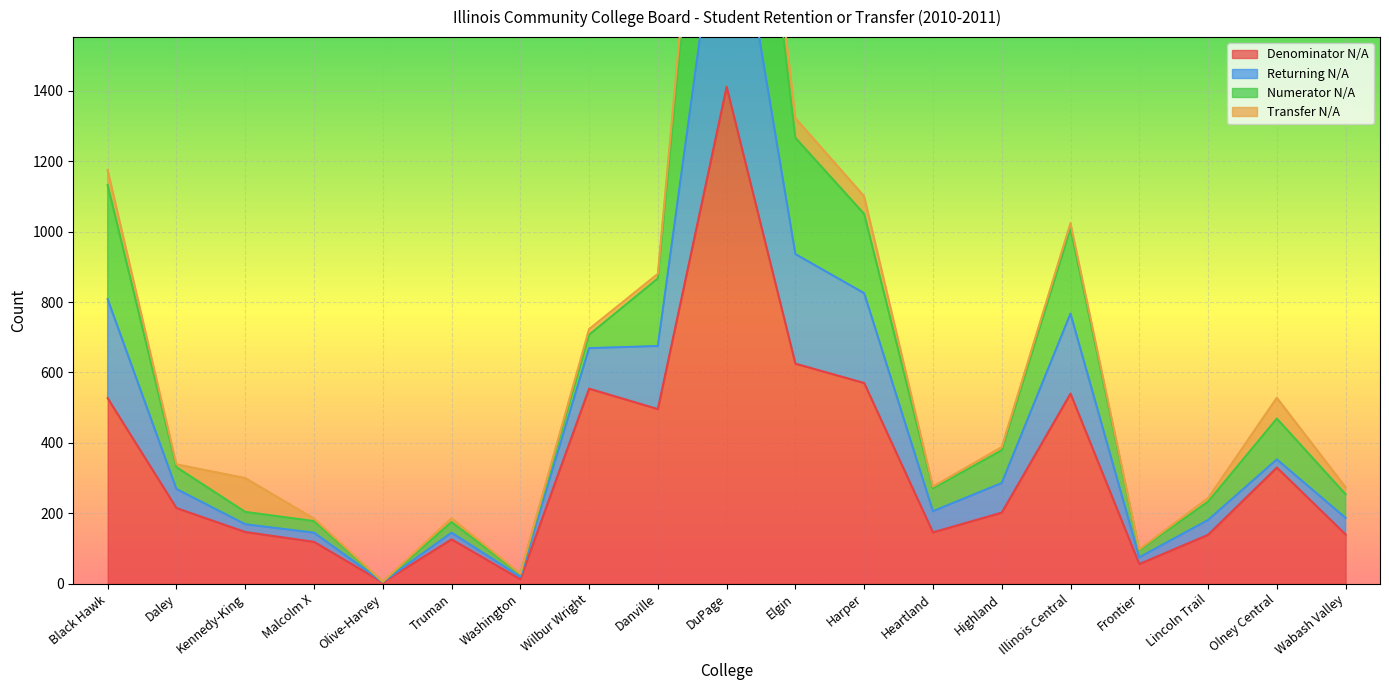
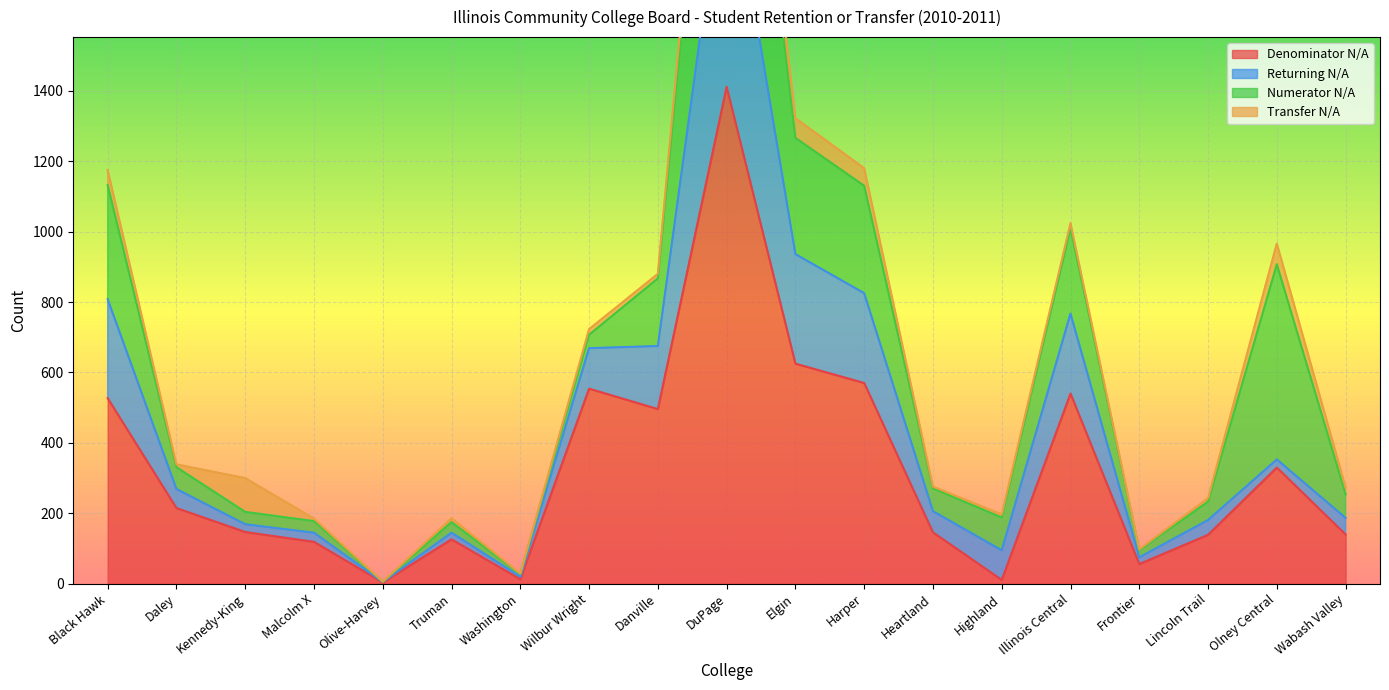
  {
    "Denominator N/A": {
      "Black Hawk": 530,
      "Daley": 220,
      "Kennedy-King": 150,
      "Malcolm X": 120,
      "Truman": 130,
      "Wilbur Wright": 550,
      "Danville": 500,
      "DuPage": 1410,
      "Elgin": 630,
      "Harper": 570,
      "Heartland": 150,
-     "Highland": 200,
+     "Highland": 10,
      "Illinois Central": 540,
      "Frontier": 60,
      "Lincoln Trail": 140,
      "Olney Central": 330,
      "Wabash Valley": 140
    },
    "Returning N/A": {
      "Black Hawk": 280,
      "Daley": 50,
      "Kennedy-King": 20,
      "Malcolm X": 30,
      "Truman": 20,
      "Wilbur Wright": 120,
      "Danville": 180,
      "Elgin": 310,
      "Harper": 260,
      "Heartland": 60,
      "Highland": 80,
      "Illinois Central": 230,
      "Frontier": 20,
      "Lincoln Trail": 40,
      "Olney Central": 20,
      "Wabash Valley": 50
    },
    "Numerator N/A": {
      "Black Hawk": 320,
      "Daley": 60,
      "Kennedy-King": 40,
      "Truman": 30,
      "Wilbur Wright": 40,
      "Danville": 190,
      "Elgin": 330,
-     "Harper": 230,
+     "Harper": 310,
      "Highland": 90,
      "Illinois Central": 240,
      "Lincoln Trail": 50,
-     "Olney Central": 120,
+     "Olney Central": 550,
      "Wabash Valley": 70
    },
    "Transfer N/A": {
      "Black Hawk": 40,
      "Daley": 10,
      "Kennedy-King": 100,
      "Truman": 10,
      "Wilbur Wright": 20,
      "Danville": 10,
      "Elgin": 60,
      "Harper": 50,
      "Highland": 10,
      "Illinois Central": 20,
      "Lincoln Trail": 10,
      "Olney Central": 60,
      "Wabash Valley": 20
    }
  }
